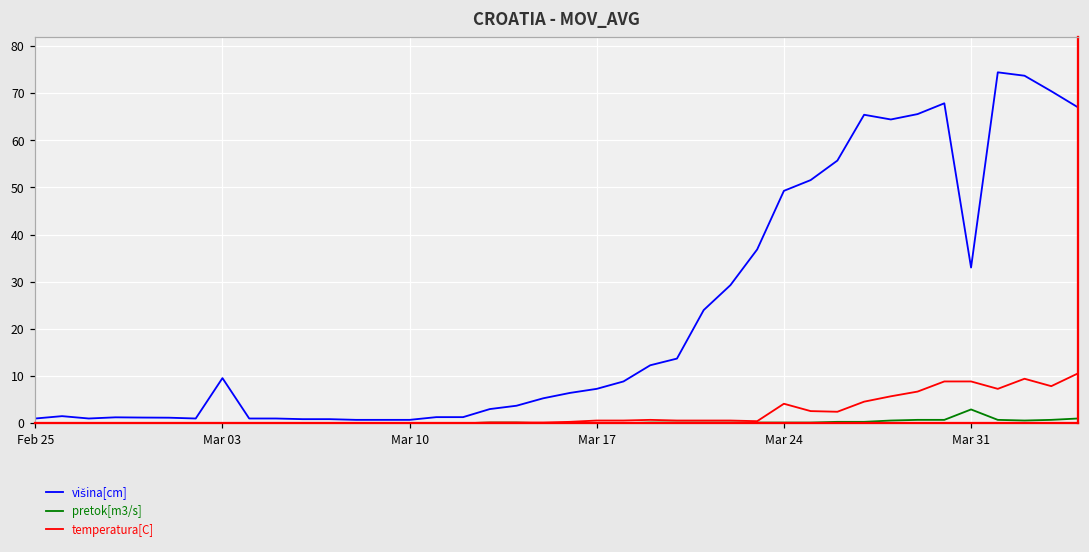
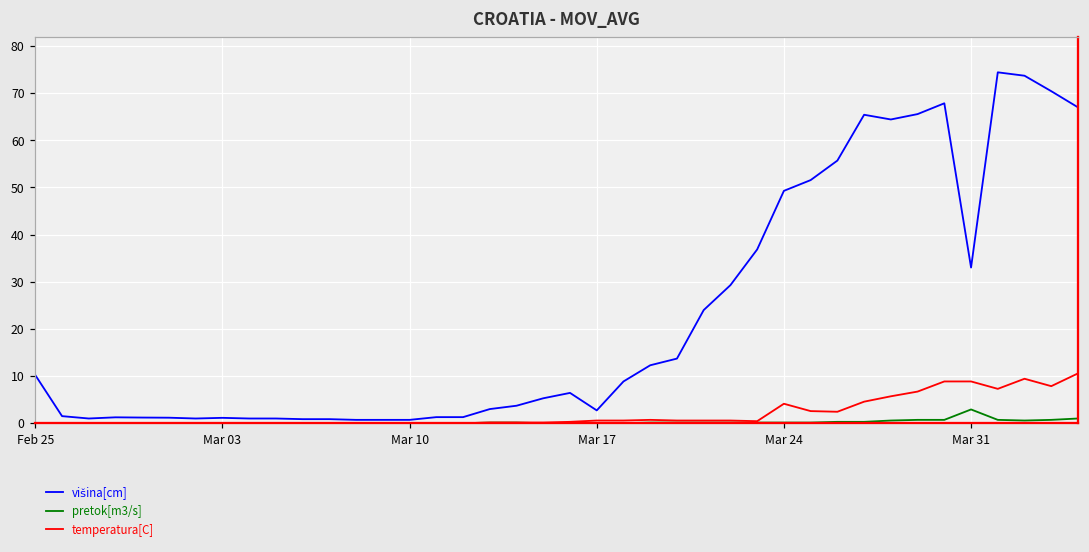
  {
    "višina[cm]": {
-     "Feb 25": 1,
-     "Mar 03": 10,
+     "Feb 25": 10,
+     "Mar 03": 1,
      "Mar 10": 1,
-     "Mar 17": 7,
+     "Mar 17": 3,
      "Mar 24": 49,
      "Mar 31": 33
    },
    "pretok[m3/s]": {
      "Mar 24": 0,
      "Mar 31": 3
    },
    "temperatura[C]": {
      "Mar 24": 4,
      "Mar 31": 9
    }
  }
